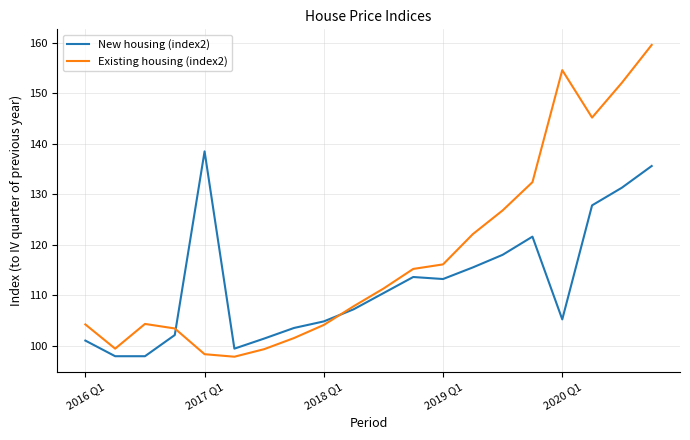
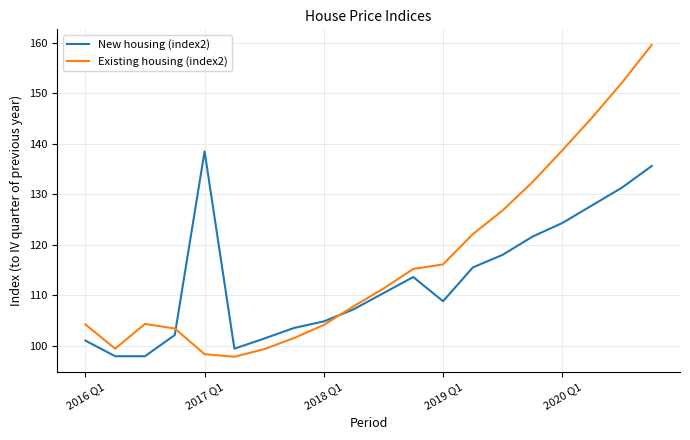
  {
    "New housing (index2)": {
      "2016 Q1": 101,
      "2017 Q1": 139,
      "2018 Q1": 105,
-     "2019 Q1": 113,
-     "2020 Q1": 105
+     "2019 Q1": 109,
+     "2020 Q1": 124
    },
    "Existing housing (index2)": {
      "2016 Q1": 104,
      "2017 Q1": 98,
      "2018 Q1": 104,
      "2019 Q1": 116,
-     "2020 Q1": 155
+     "2020 Q1": 139
    }
  }
